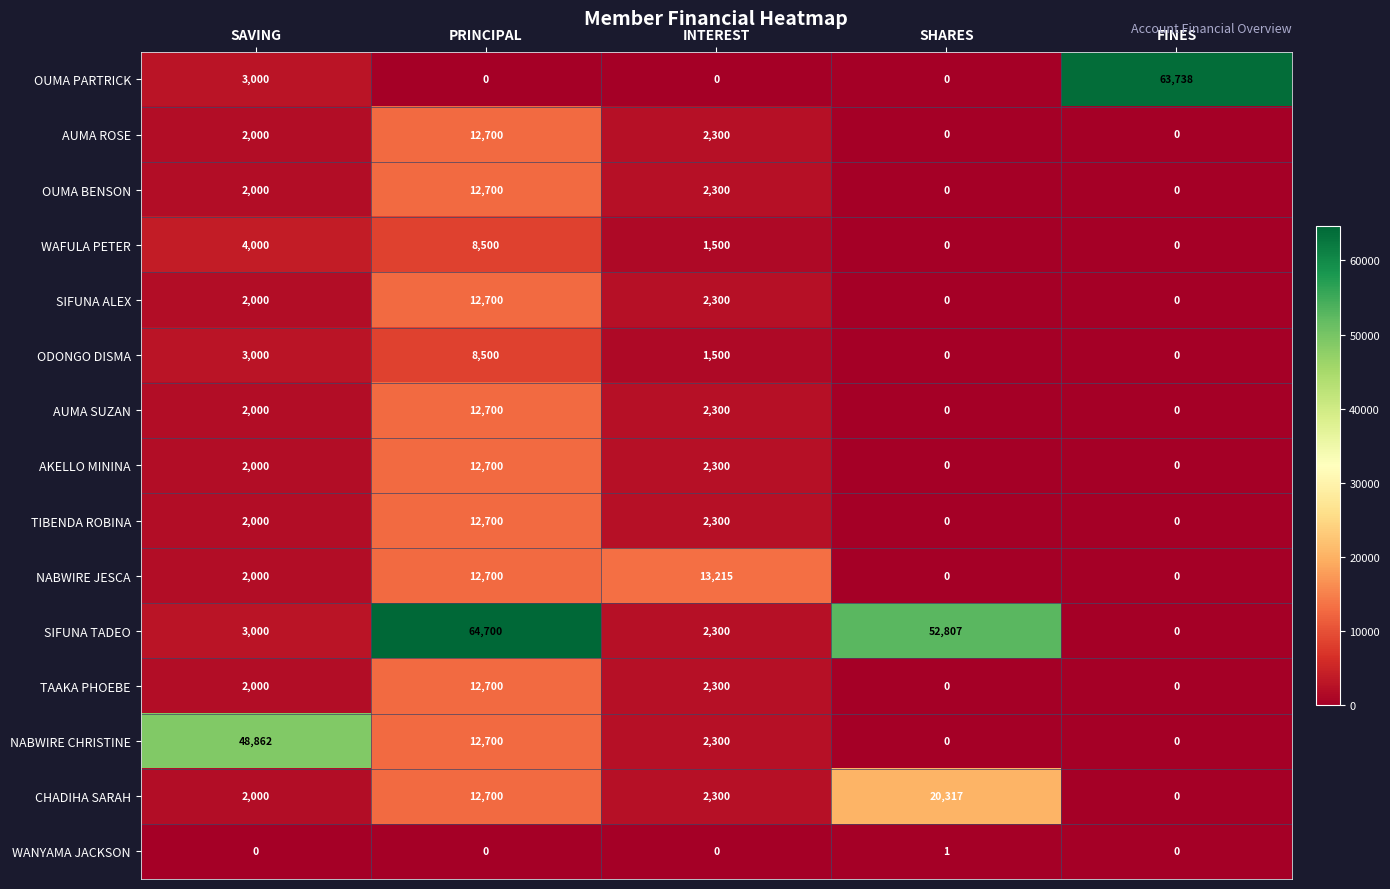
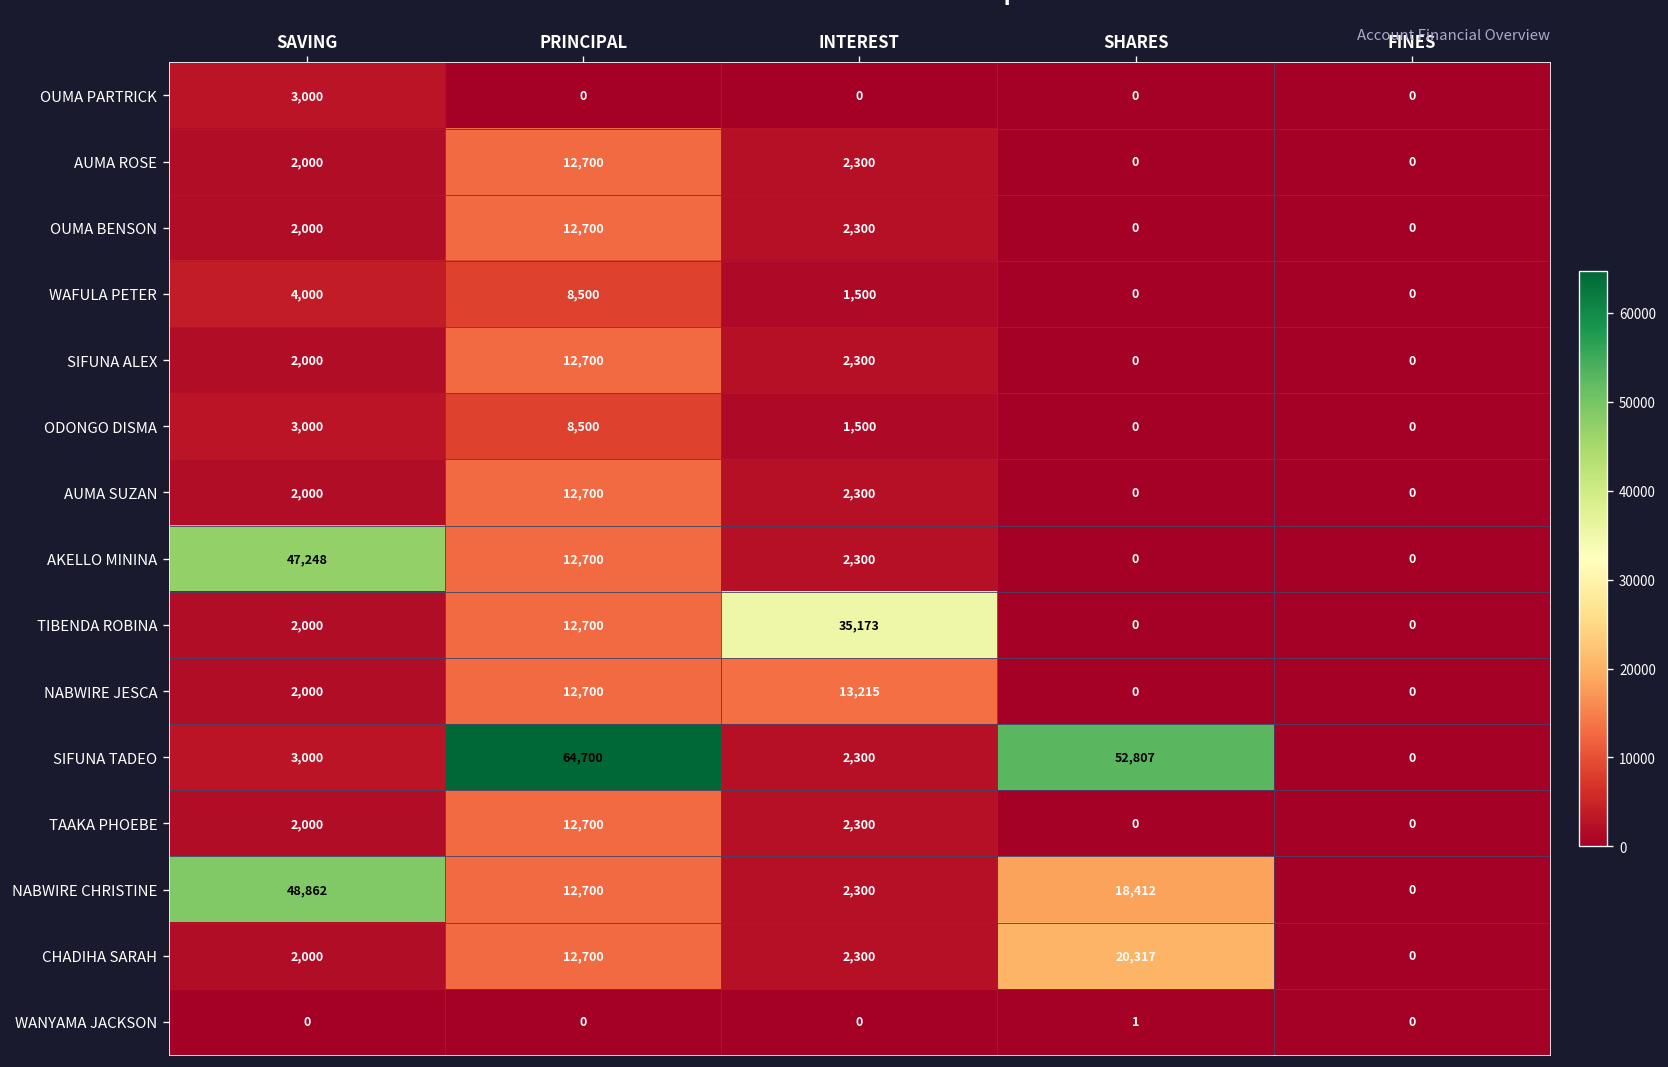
  {
    "OUMA PARTRICK": {
      "SAVING": "3,000",
      "PRINCIPAL": "0",
      "INTEREST": "0",
      "SHARES": "0",
-     "FINES": "63,738"
+     "FINES": "0"
    },
    "AUMA ROSE": {
      "SAVING": "2,000",
      "PRINCIPAL": "12,700",
      "INTEREST": "2,300",
      "SHARES": "0",
      "FINES": "0"
    },
    "OUMA BENSON": {
      "SAVING": "2,000",
      "PRINCIPAL": "12,700",
      "INTEREST": "2,300",
      "SHARES": "0",
      "FINES": "0"
    },
    "WAFULA PETER": {
      "SAVING": "4,000",
      "PRINCIPAL": "8,500",
      "INTEREST": "1,500",
      "SHARES": "0",
      "FINES": "0"
    },
    "SIFUNA ALEX": {
      "SAVING": "2,000",
      "PRINCIPAL": "12,700",
      "INTEREST": "2,300",
      "SHARES": "0",
      "FINES": "0"
    },
    "ODONGO DISMA": {
      "SAVING": "3,000",
      "PRINCIPAL": "8,500",
      "INTEREST": "1,500",
      "SHARES": "0",
      "FINES": "0"
    },
    "AUMA SUZAN": {
      "SAVING": "2,000",
      "PRINCIPAL": "12,700",
      "INTEREST": "2,300",
      "SHARES": "0",
      "FINES": "0"
    },
    "AKELLO MININA": {
-     "SAVING": "2,000",
+     "SAVING": "47,248",
      "PRINCIPAL": "12,700",
      "INTEREST": "2,300",
      "SHARES": "0",
      "FINES": "0"
    },
    "TIBENDA ROBINA": {
      "SAVING": "2,000",
      "PRINCIPAL": "12,700",
-     "INTEREST": "2,300",
+     "INTEREST": "35,173",
      "SHARES": "0",
      "FINES": "0"
    },
    "NABWIRE JESCA": {
      "SAVING": "2,000",
      "PRINCIPAL": "12,700",
      "INTEREST": "13,215",
      "SHARES": "0",
      "FINES": "0"
    },
    "SIFUNA TADEO": {
      "SAVING": "3,000",
      "PRINCIPAL": "64,700",
      "INTEREST": "2,300",
      "SHARES": "52,807",
      "FINES": "0"
    },
    "TAAKA PHOEBE": {
      "SAVING": "2,000",
      "PRINCIPAL": "12,700",
      "INTEREST": "2,300",
      "SHARES": "0",
      "FINES": "0"
    },
    "NABWIRE CHRISTINE": {
      "SAVING": "48,862",
      "PRINCIPAL": "12,700",
      "INTEREST": "2,300",
-     "SHARES": "0",
+     "SHARES": "18,412",
      "FINES": "0"
    },
    "CHADIHA SARAH": {
      "SAVING": "2,000",
      "PRINCIPAL": "12,700",
      "INTEREST": "2,300",
      "SHARES": "20,317",
      "FINES": "0"
    },
    "WANYAMA JACKSON": {
      "SAVING": "0",
      "PRINCIPAL": "0",
      "INTEREST": "0",
      "SHARES": "1",
      "FINES": "0"
    }
  }
